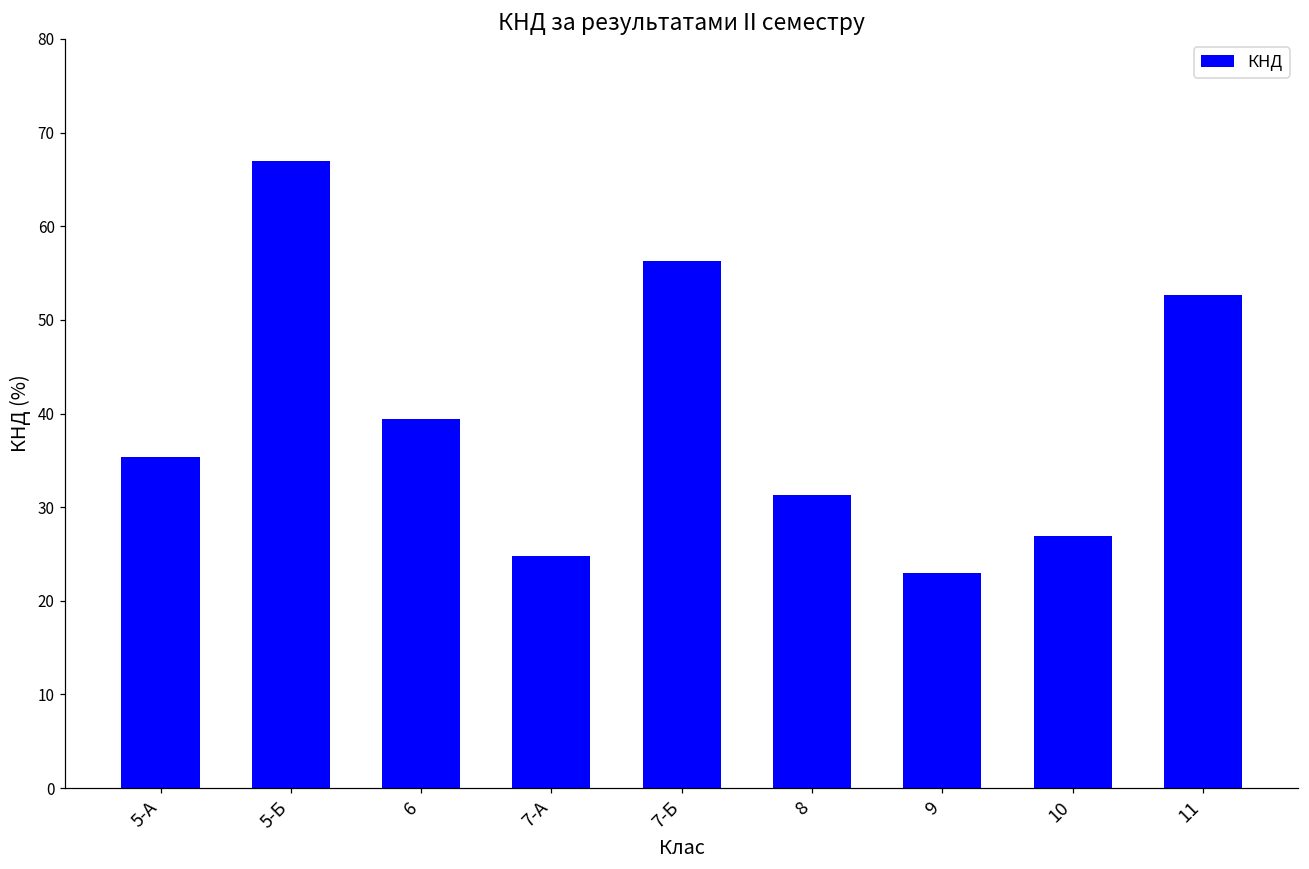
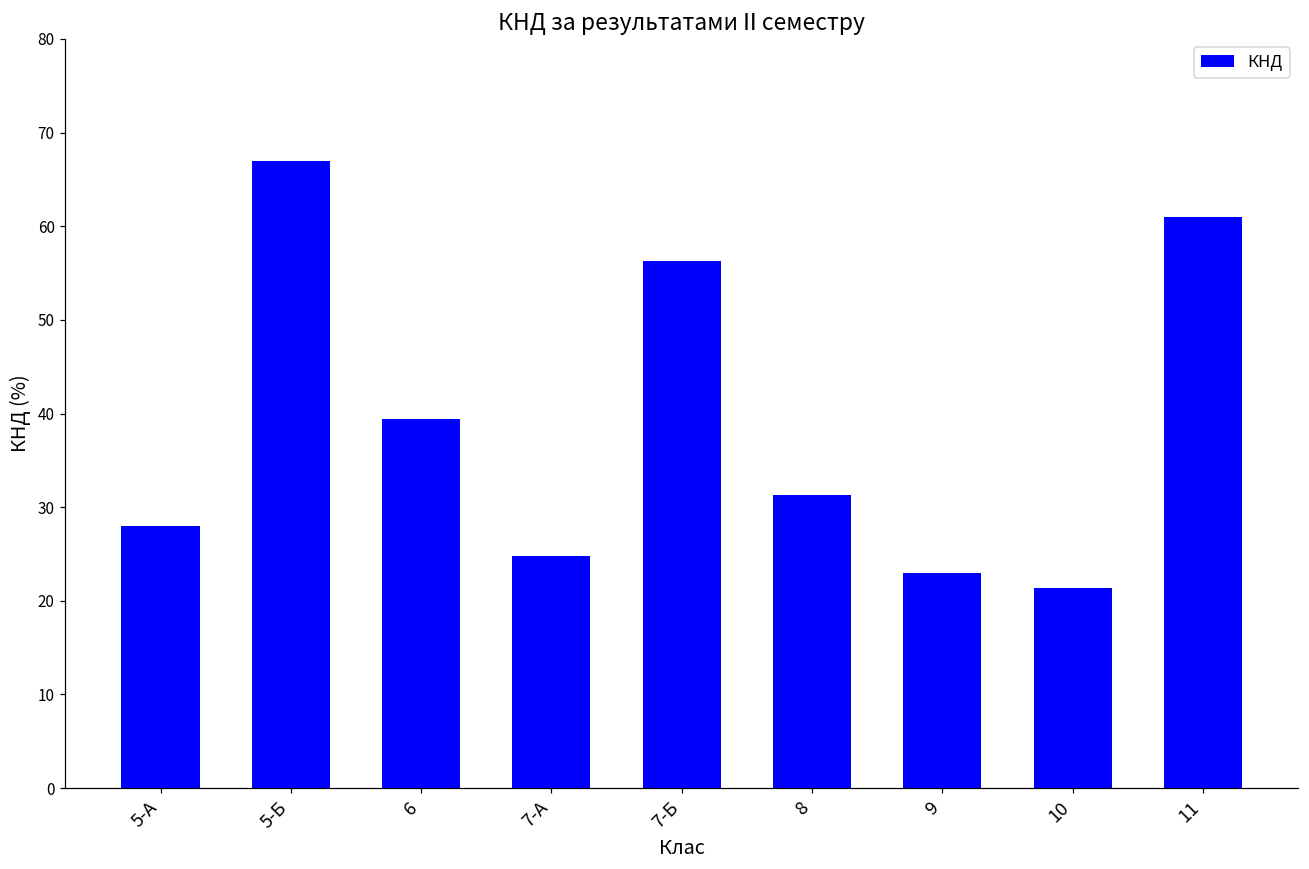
  {
-   "5-А": 35,
+   "5-А": 28,
    "5-Б": 67,
    "6": 39,
    "7-А": 25,
    "7-Б": 56,
    "8": 31,
    "9": 23,
-   "10": 27,
-   "11": 53
+   "10": 21,
+   "11": 61
  }
